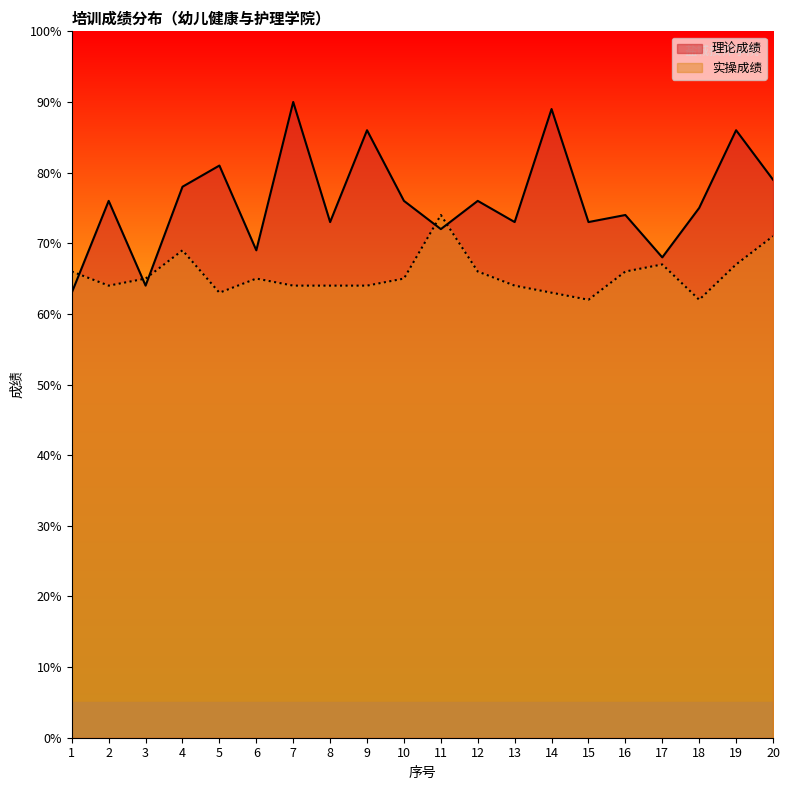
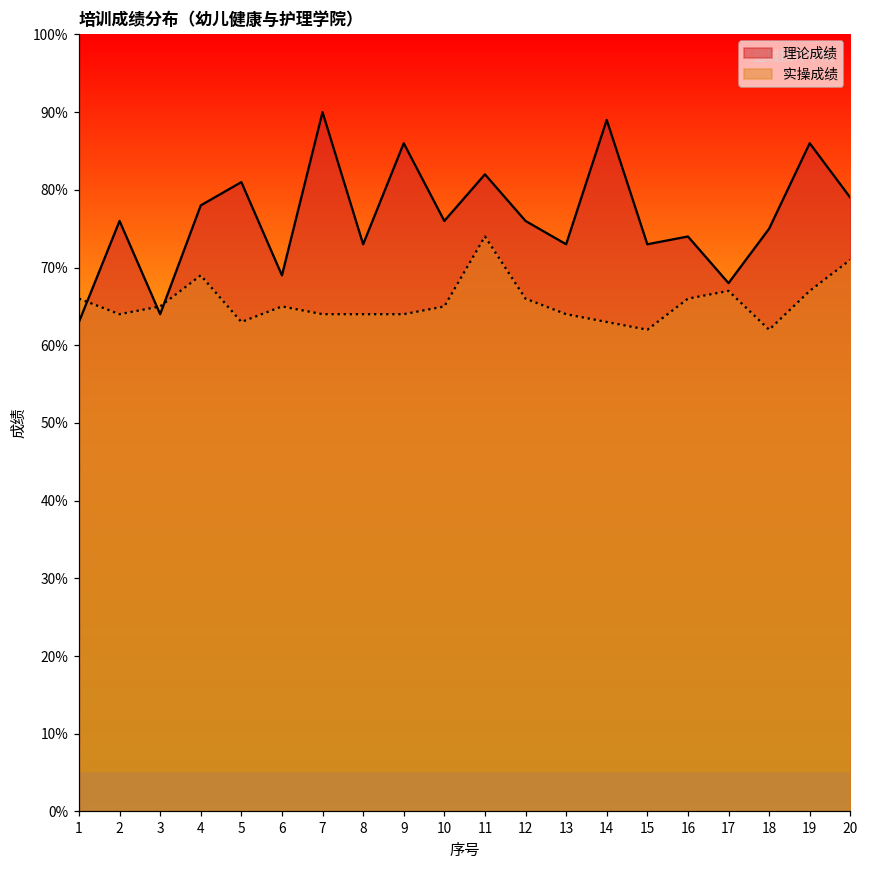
  {
    "理论成绩": {
      "1": "63%",
      "2": "76%",
      "3": "64%",
      "4": "78%",
      "5": "81%",
      "6": "69%",
      "7": "90%",
      "8": "73%",
      "9": "86%",
      "10": "76%",
-     "11": "72%",
+     "11": "82%",
      "12": "76%",
      "13": "73%",
      "14": "89%",
      "15": "73%",
      "16": "74%",
      "17": "68%",
      "18": "75%",
      "19": "86%",
      "20": "79%"
    },
    "实操成绩": {
      "1": "66%",
      "2": "64%",
      "3": "65%",
      "4": "69%",
      "5": "63%",
      "6": "65%",
      "7": "64%",
      "8": "64%",
      "9": "64%",
      "10": "65%",
      "11": "74%",
      "12": "66%",
      "13": "64%",
      "14": "63%",
      "15": "62%",
      "16": "66%",
      "17": "67%",
      "18": "62%",
      "19": "67%",
      "20": "71%"
    }
  }
